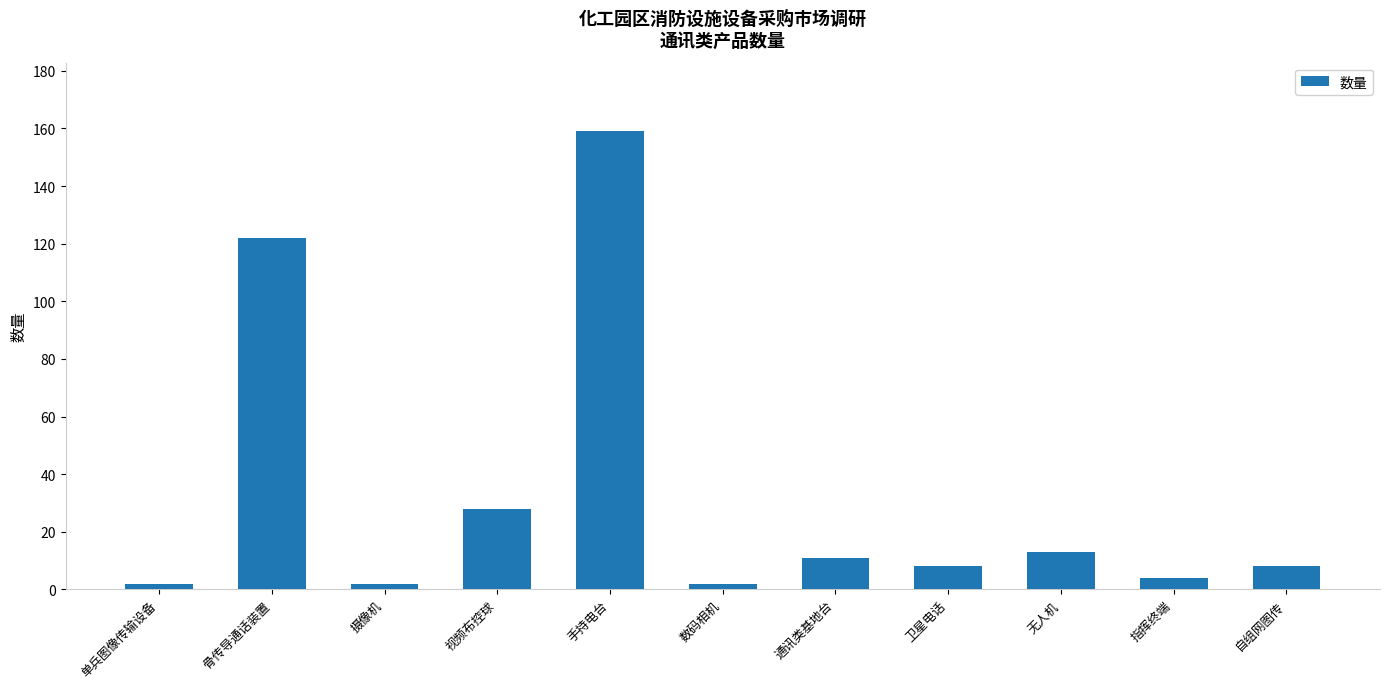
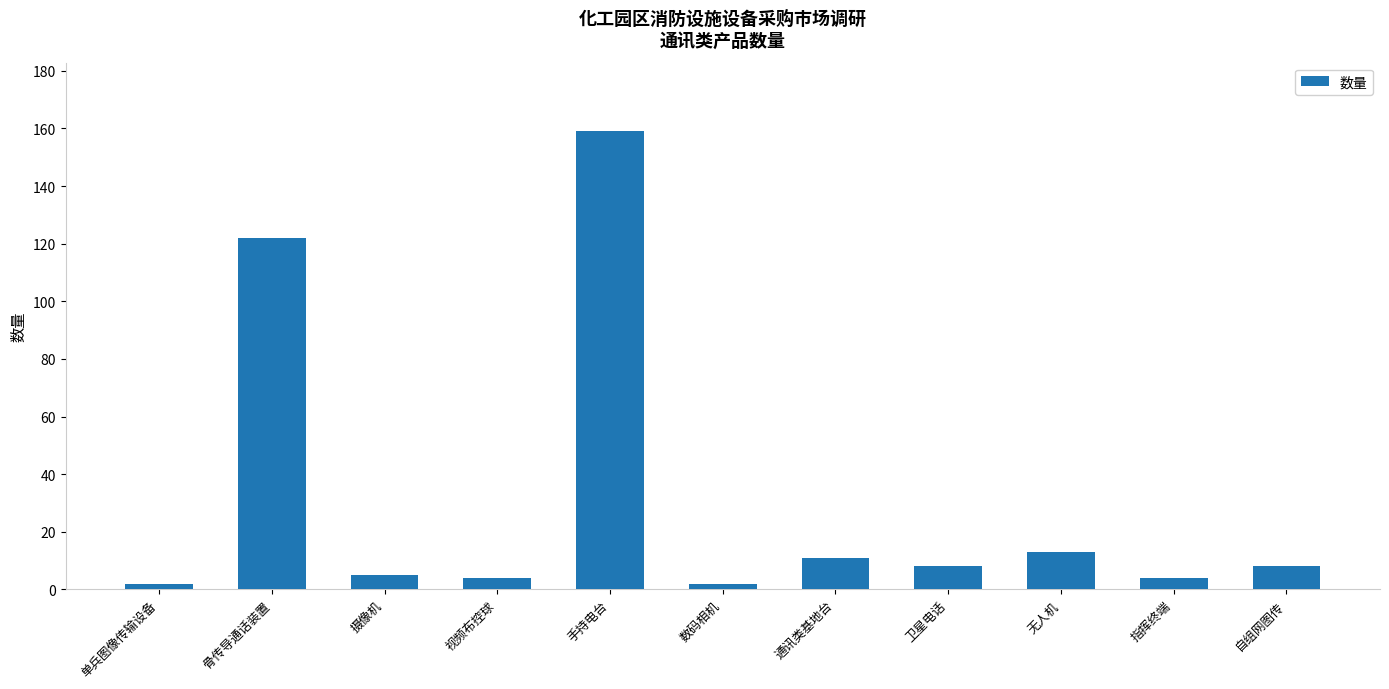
  {
    "单兵图像传输设备": 2,
    "骨传导通话装置": 122,
-   "摄像机": 2,
-   "视频布控球": 28,
+   "摄像机": 5,
+   "视频布控球": 4,
    "手持电台": 159,
    "数码相机": 2,
    "通讯类基地台": 11,
    "卫星电话": 8,
    "无人机": 13,
    "指挥终端": 4,
    "自组网图传": 8
  }
